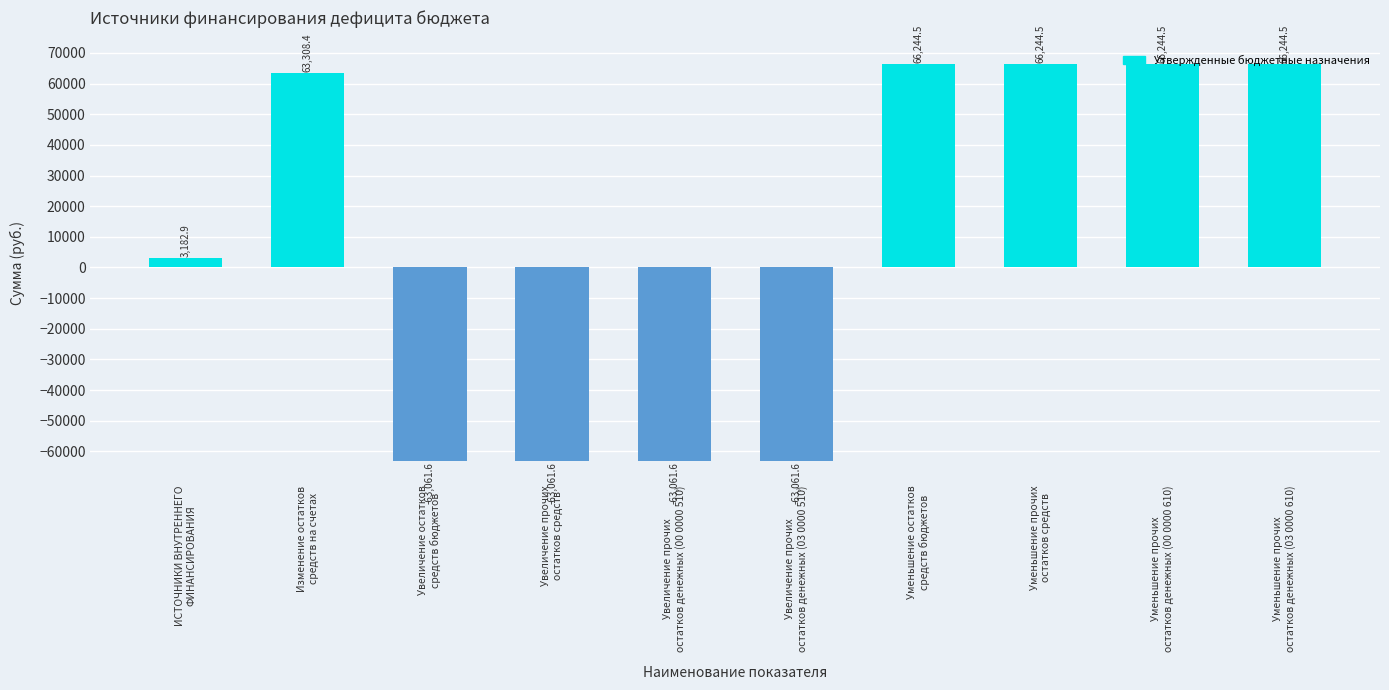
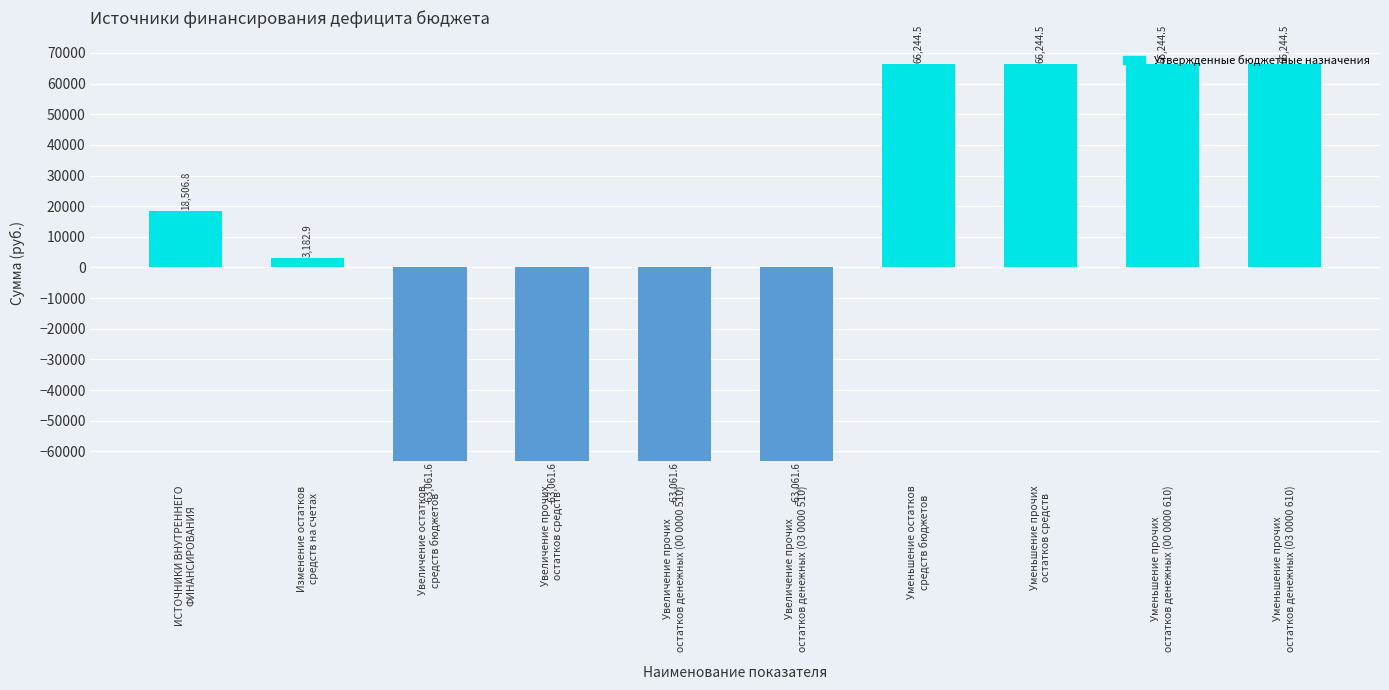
  {
-   "ИСТОЧНИКИ ВНУТРЕННЕГО ФИНАНСИРОВАНИЯ": "3,182.9",
-   "Изменение остатков средств на счетах": "63,308.4",
+   "ИСТОЧНИКИ ВНУТРЕННЕГО ФИНАНСИРОВАНИЯ": "18,506.8",
+   "Изменение остатков средств на счетах": "3,182.9",
    "Увеличение остатков средств бюджетов": "-63,061.6",
    "Увеличение прочих остатков средств": "-63,061.6",
    "Увеличение прочих остатков денежных (00 0000 510)": "-63,061.6",
    "Увеличение прочих остатков денежных (03 0000 510)": "-63,061.6",
    "Уменьшение остатков средств бюджетов": "66,244.5",
    "Уменьшение прочих остатков средств": "66,244.5",
    "Уменьшение прочих остатков денежных (00 0000 610)": "66,244.5",
    "Уменьшение прочих остатков денежных (03 0000 610)": "66,244.5"
  }
